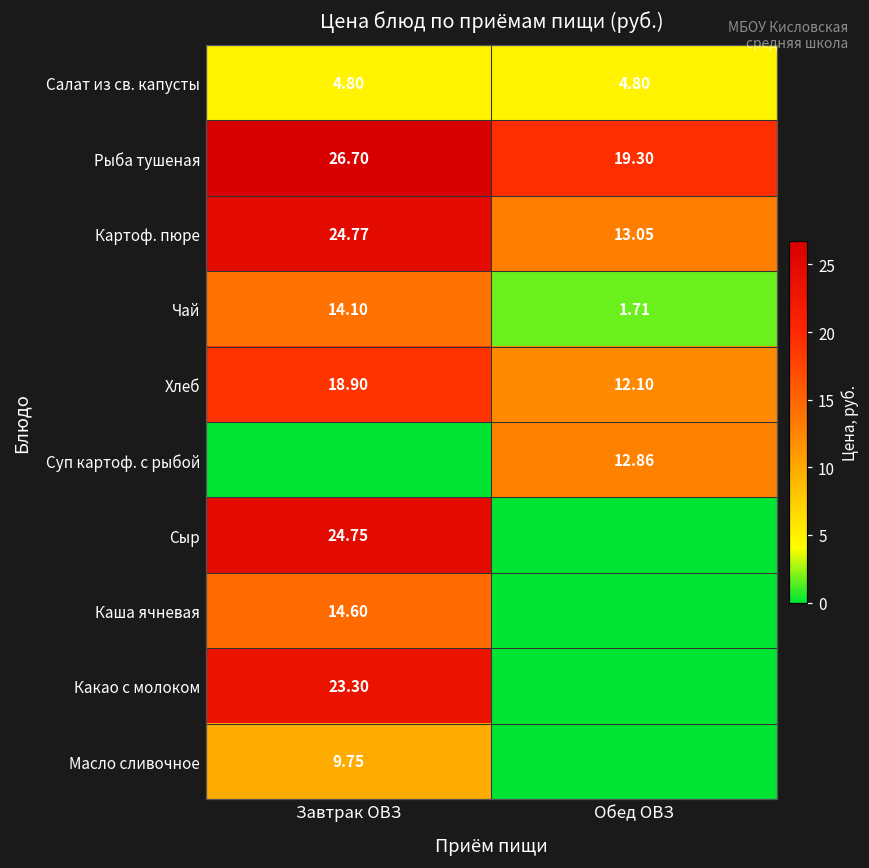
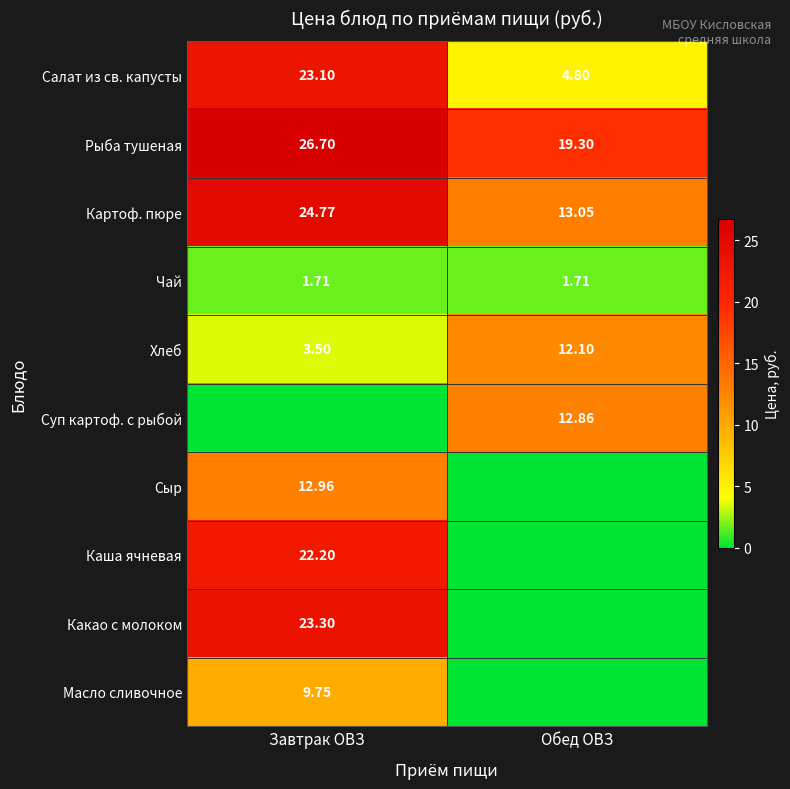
  {
    "Салат из св. капусты": {
-     "Завтрак ОВЗ": 4.80,
+     "Завтрак ОВЗ": 23.10,
      "Обед ОВЗ": 4.80
    },
    "Рыба тушеная": {
      "Завтрак ОВЗ": 26.70,
      "Обед ОВЗ": 19.30
    },
    "Картоф. пюре": {
      "Завтрак ОВЗ": 24.77,
      "Обед ОВЗ": 13.05
    },
    "Чай": {
-     "Завтрак ОВЗ": 14.10,
+     "Завтрак ОВЗ": 1.71,
      "Обед ОВЗ": 1.71
    },
    "Хлеб": {
-     "Завтрак ОВЗ": 18.90,
+     "Завтрак ОВЗ": 3.50,
      "Обед ОВЗ": 12.10
    },
    "Суп картоф. с рыбой": {
      "Обед ОВЗ": 12.86
    },
    "Сыр": {
-     "Завтрак ОВЗ": 24.75
+     "Завтрак ОВЗ": 12.96
    },
    "Каша ячневая": {
-     "Завтрак ОВЗ": 14.60
+     "Завтрак ОВЗ": 22.20
    },
    "Какао с молоком": {
      "Завтрак ОВЗ": 23.30
    },
    "Масло сливочное": {
      "Завтрак ОВЗ": 9.75
    }
  }
